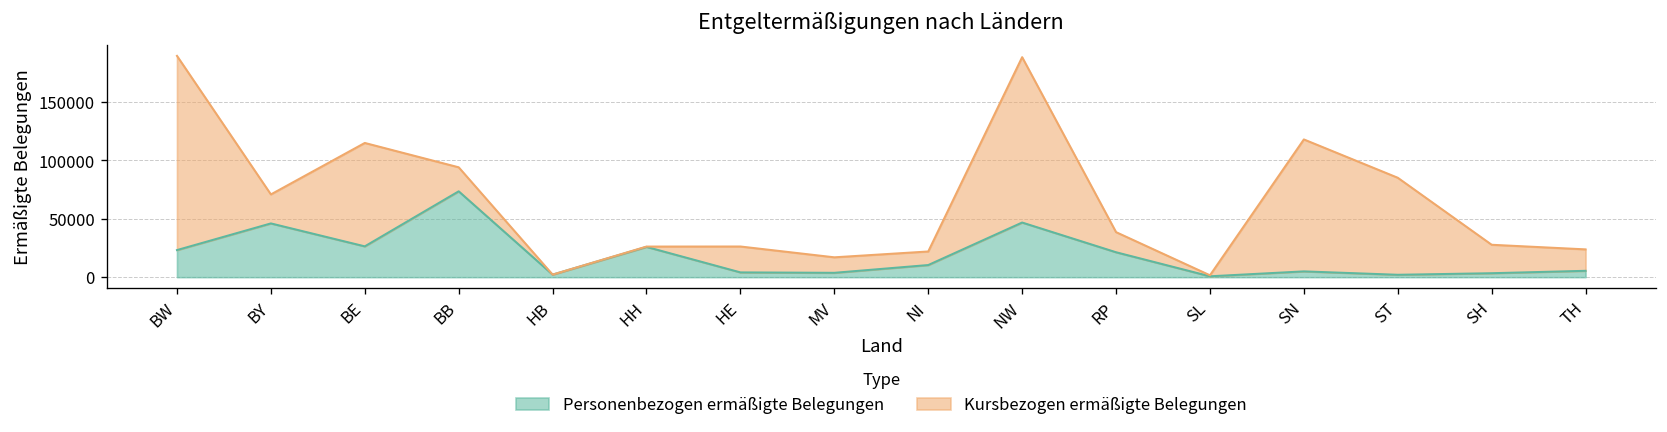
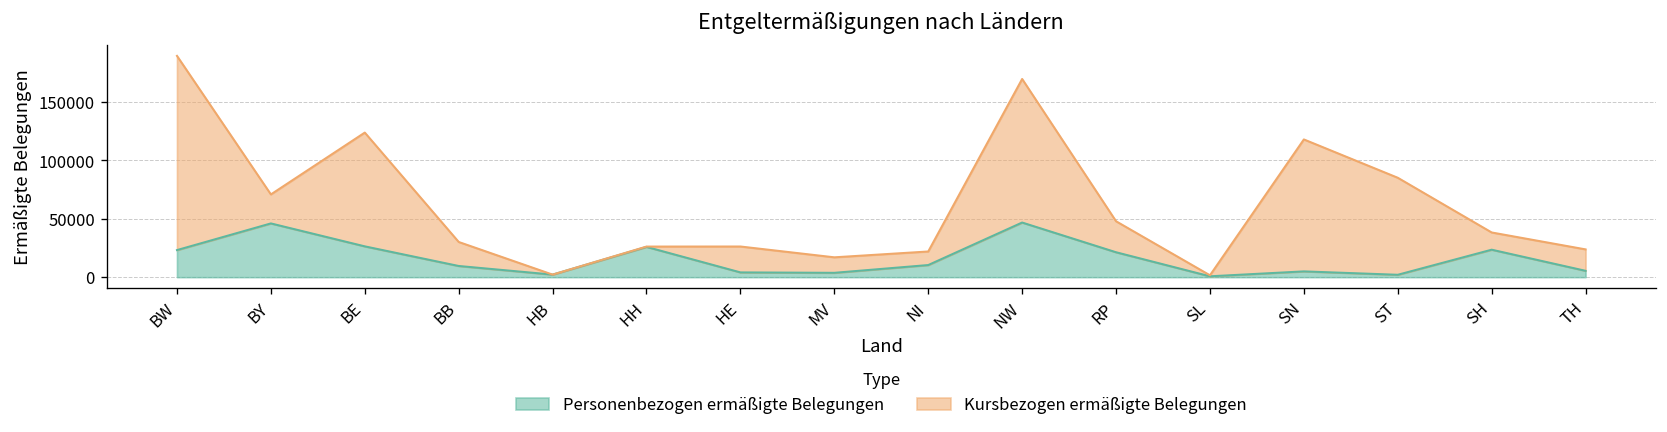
  {
    "Personenbezogen ermäßigte Belegungen": {
      "BW": 20000,
      "BY": 50000,
      "BE": 30000,
-     "BB": 70000,
+     "BB": 10000,
      "HE": 0,
      "MV": 0,
      "NI": 10000,
      "NW": 50000,
      "RP": 20000,
      "SN": 0,
      "ST": 0,
-     "SH": 0,
+     "SH": 20000,
      "TH": 10000
    },
    "Kursbezogen ermäßigte Belegungen": {
      "BW": 170000,
      "BY": 20000,
-     "BE": 90000,
+     "BE": 100000,
      "BB": 20000,
      "HE": 20000,
      "MV": 10000,
      "NI": 10000,
-     "NW": 140000,
-     "RP": 20000,
+     "NW": 120000,
+     "RP": 30000,
      "SN": 110000,
      "ST": 80000,
-     "SH": 20000,
+     "SH": 10000,
      "TH": 20000
    }
  }
